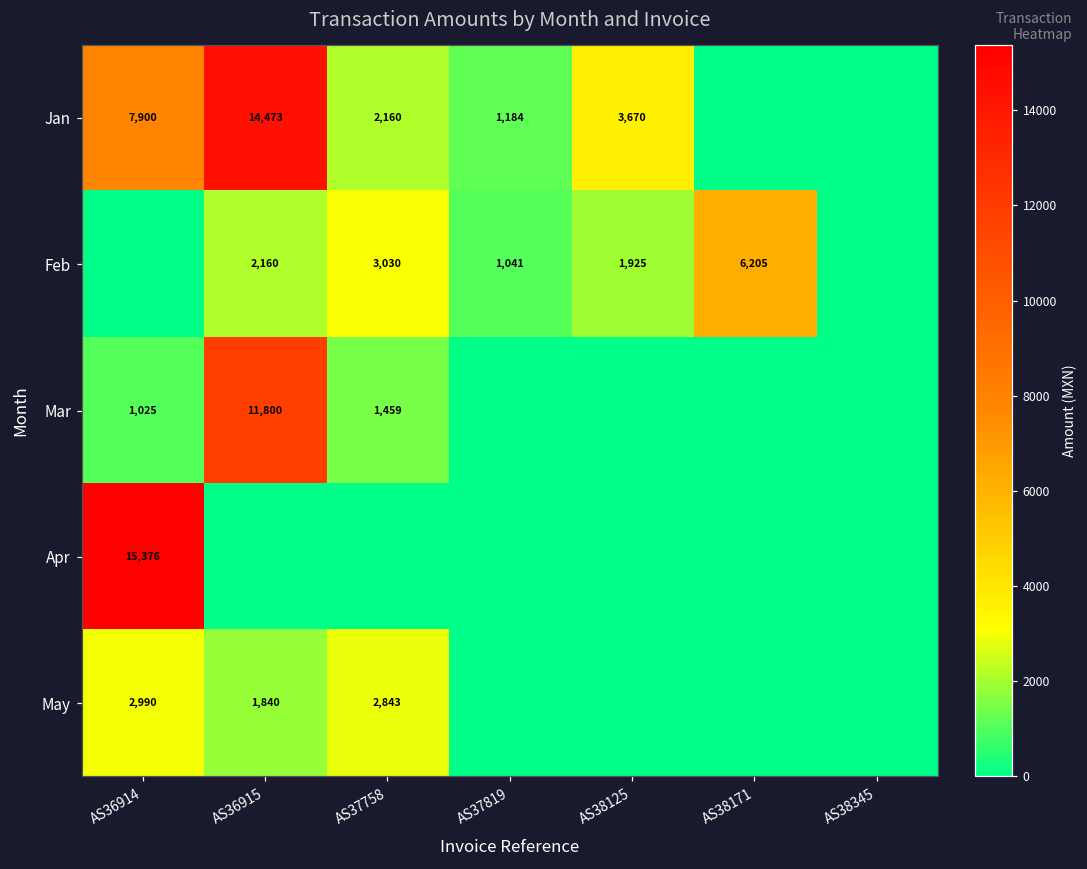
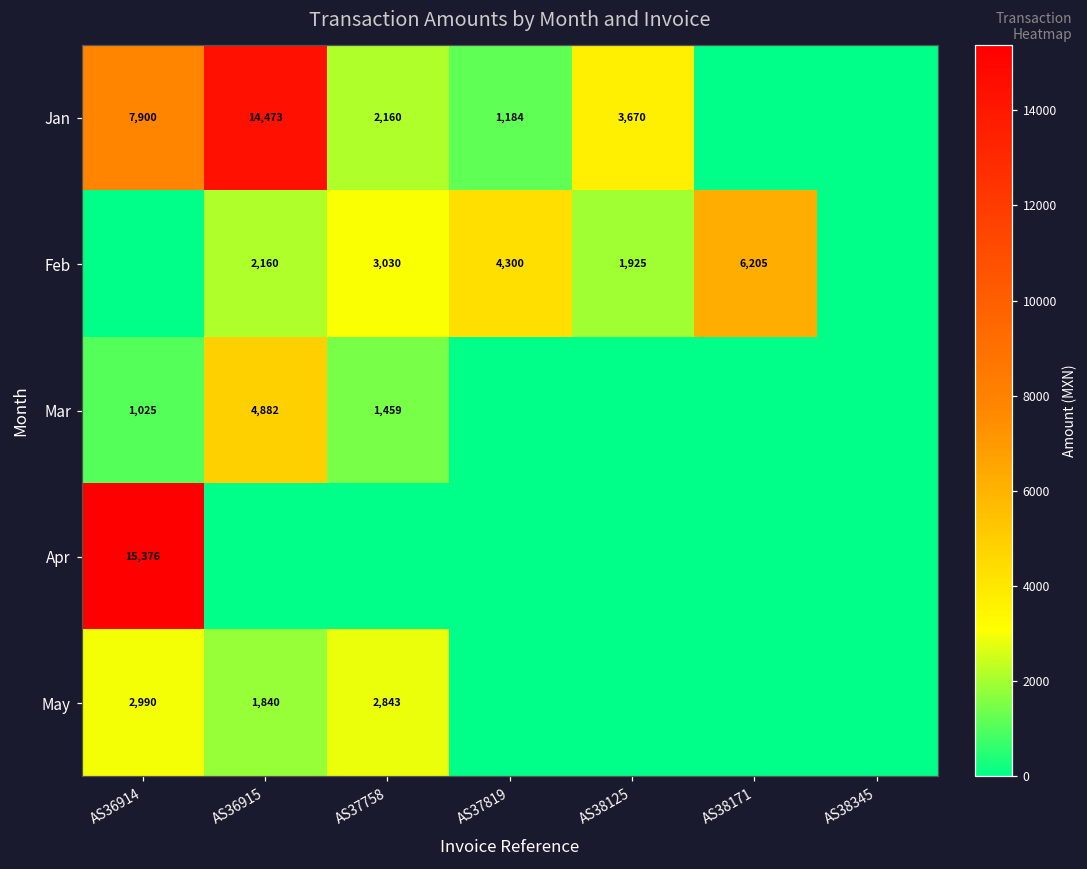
  {
    "Jan": {
      "AS36914": "7,900",
      "AS36915": "14,473",
      "AS37758": "2,160",
      "AS37819": "1,184",
      "AS38125": "3,670"
    },
    "Feb": {
      "AS36915": "2,160",
      "AS37758": "3,030",
-     "AS37819": "1,041",
+     "AS37819": "4,300",
      "AS38125": "1,925",
      "AS38171": "6,205"
    },
    "Mar": {
      "AS36914": "1,025",
-     "AS36915": "11,800",
+     "AS36915": "4,882",
      "AS37758": "1,459"
    },
    "Apr": {
      "AS36914": "15,376"
    },
    "May": {
      "AS36914": "2,990",
      "AS36915": "1,840",
      "AS37758": "2,843"
    }
  }
